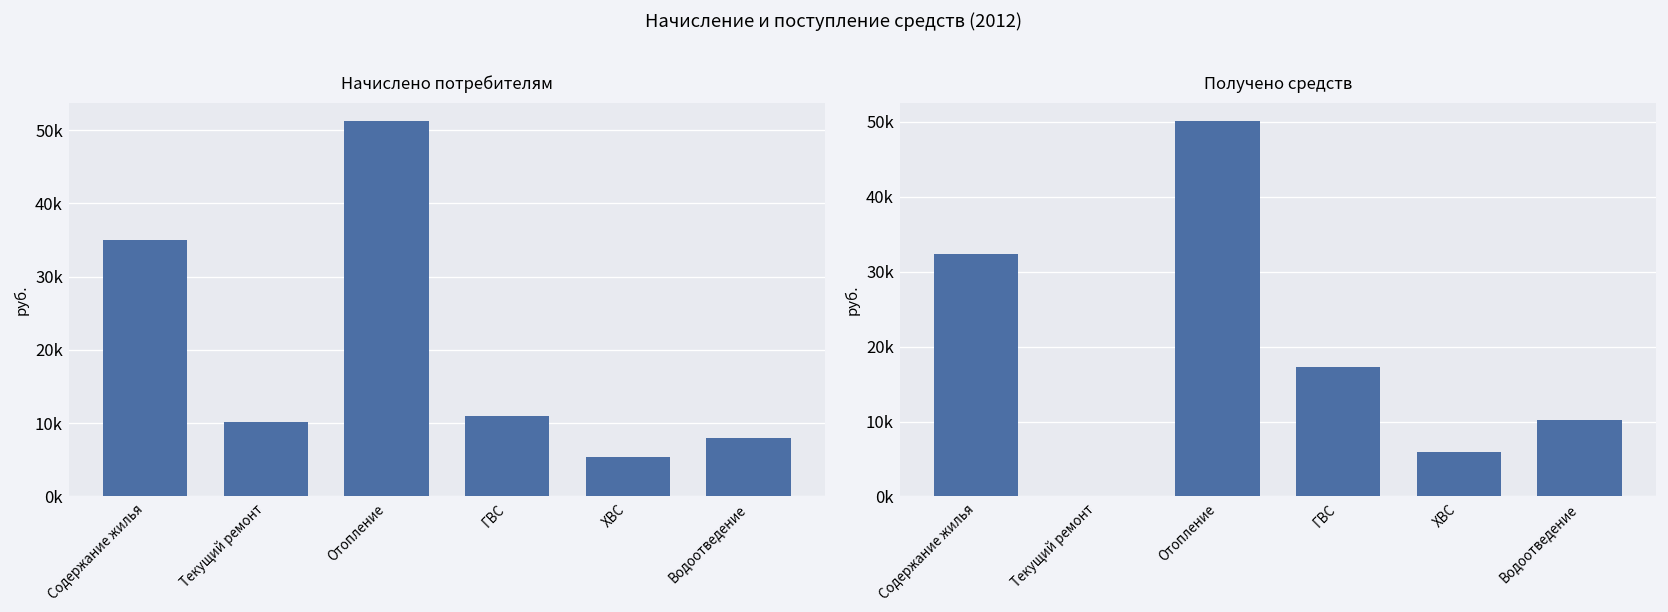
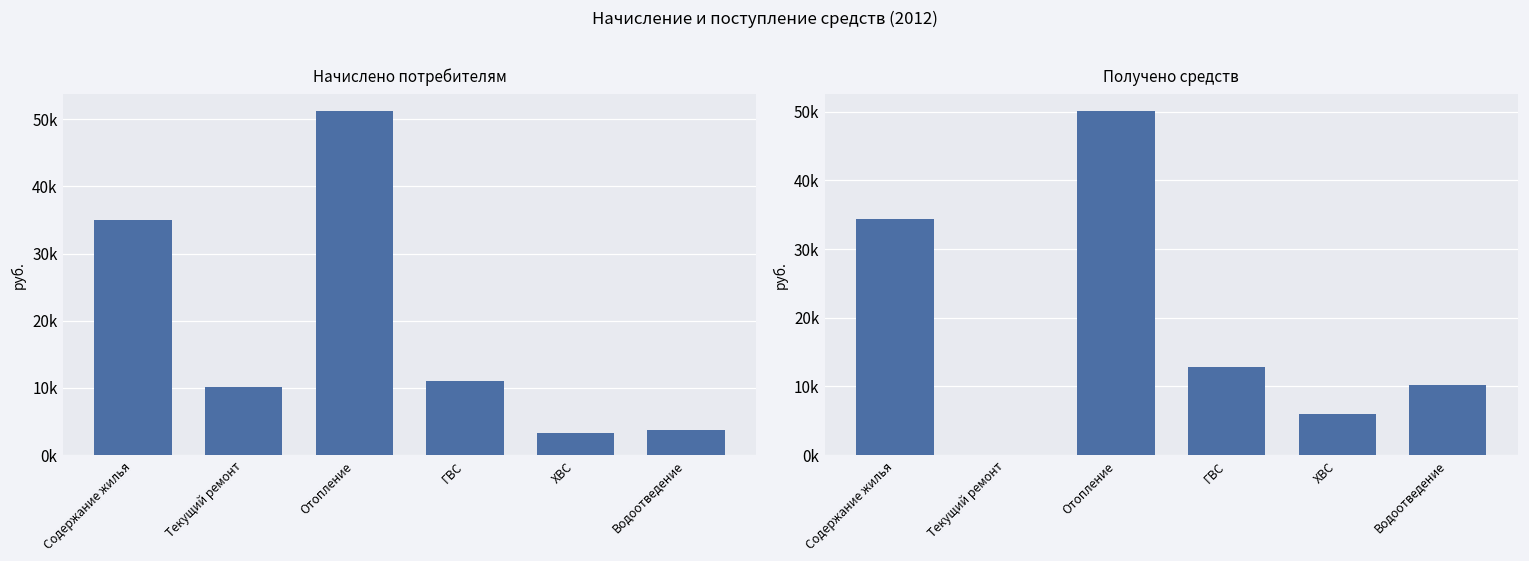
  {
    "Начислено потребителям": {
      "Содержание жилья": 35000,
      "Текущий ремонт": 10000,
      "Отопление": 51000,
      "ГВС": 11000,
-     "ХВС": 5000,
-     "Водоотведение": 8000
+     "ХВС": 3000,
+     "Водоотведение": 4000
    },
    "Получено средств": {
-     "Содержание жилья": 32000,
+     "Содержание жилья": 34000,
      "Текущий ремонт": 0,
      "Отопление": 50000,
-     "ГВС": 17000,
+     "ГВС": 13000,
      "ХВС": 6000,
      "Водоотведение": 10000
    }
  }
